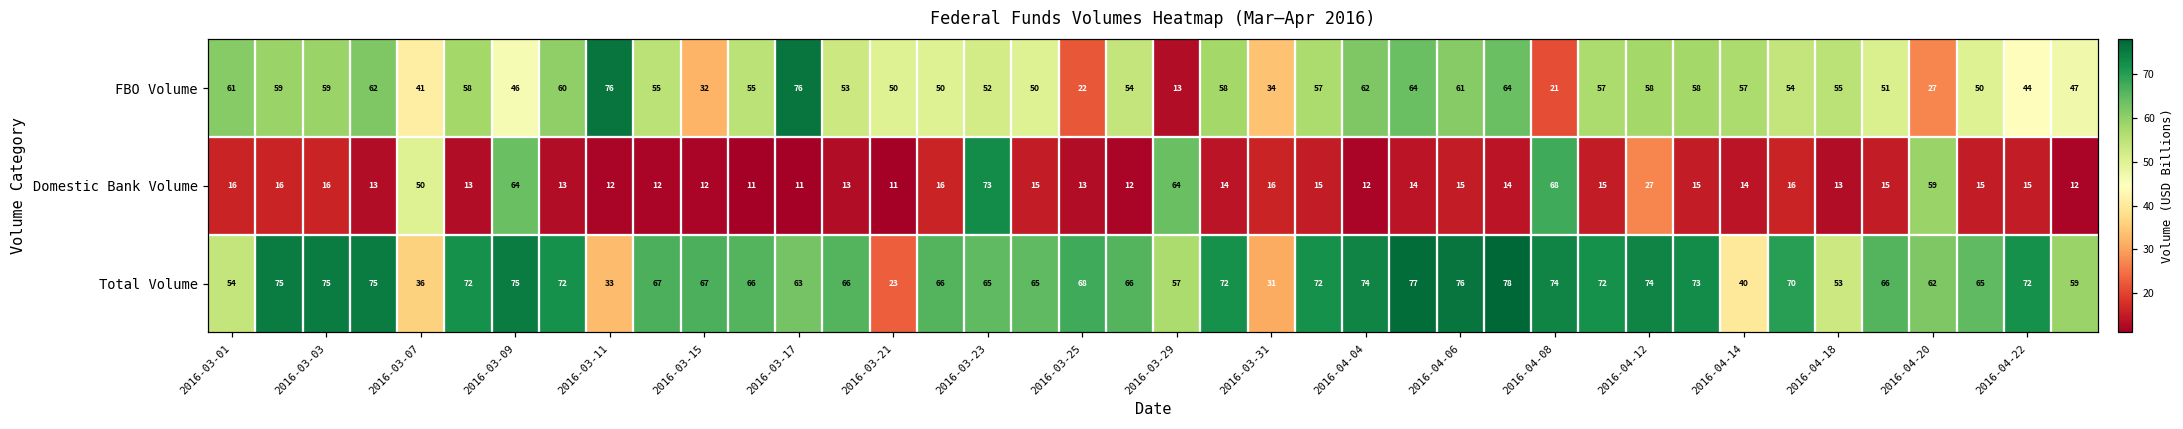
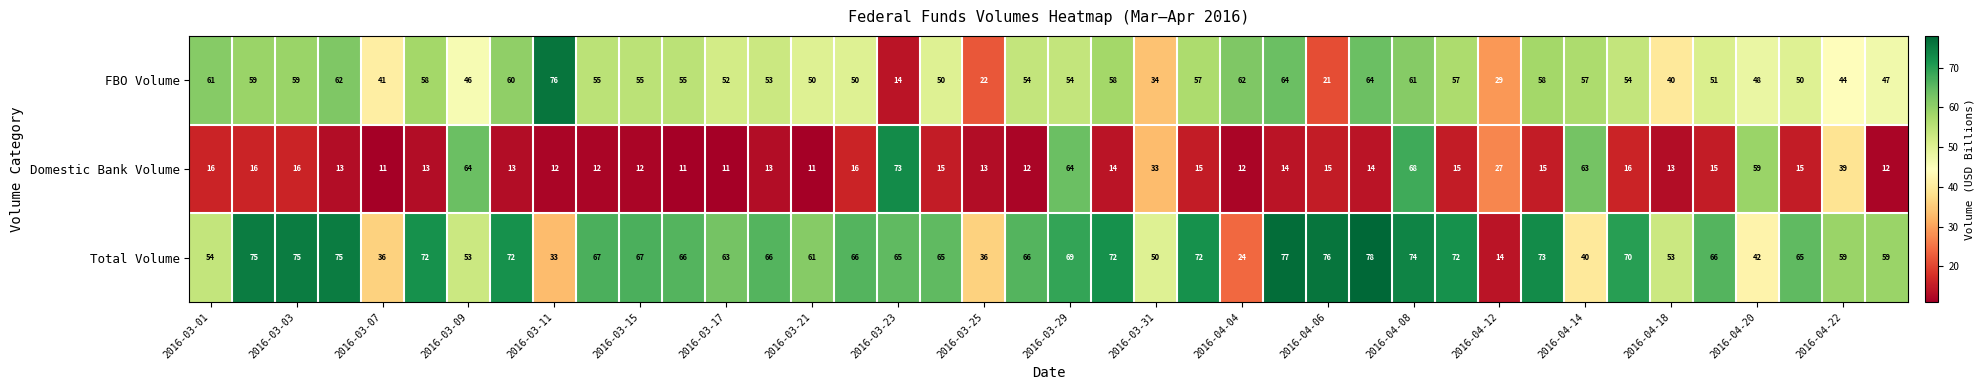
  {
    "FBO Volume": {
      "2016-03-01": 61,
      "2016-03-03": 59,
      "2016-03-07": 41,
      "2016-03-09": 46,
      "2016-03-11": 76,
-     "2016-03-15": 32,
-     "2016-03-17": 76,
+     "2016-03-15": 55,
+     "2016-03-17": 52,
      "2016-03-21": 50,
-     "2016-03-23": 52,
+     "2016-03-23": 14,
      "2016-03-25": 22,
-     "2016-03-29": 13,
+     "2016-03-29": 54,
      "2016-03-31": 34,
      "2016-04-04": 62,
-     "2016-04-06": 61,
-     "2016-04-08": 21,
-     "2016-04-12": 58,
+     "2016-04-06": 21,
+     "2016-04-08": 61,
+     "2016-04-12": 29,
      "2016-04-14": 57,
-     "2016-04-18": 55,
-     "2016-04-20": 27,
+     "2016-04-18": 40,
+     "2016-04-20": 48,
      "2016-04-22": 44
    },
    "Domestic Bank Volume": {
      "2016-03-01": 16,
      "2016-03-03": 16,
-     "2016-03-07": 50,
+     "2016-03-07": 11,
      "2016-03-09": 64,
      "2016-03-11": 12,
      "2016-03-15": 12,
      "2016-03-17": 11,
      "2016-03-21": 11,
      "2016-03-23": 73,
      "2016-03-25": 13,
      "2016-03-29": 64,
-     "2016-03-31": 16,
+     "2016-03-31": 33,
      "2016-04-04": 12,
      "2016-04-06": 15,
      "2016-04-08": 68,
      "2016-04-12": 27,
-     "2016-04-14": 14,
+     "2016-04-14": 63,
      "2016-04-18": 13,
      "2016-04-20": 59,
-     "2016-04-22": 15
+     "2016-04-22": 39
    },
    "Total Volume": {
      "2016-03-01": 54,
      "2016-03-03": 75,
      "2016-03-07": 36,
-     "2016-03-09": 75,
+     "2016-03-09": 53,
      "2016-03-11": 33,
      "2016-03-15": 67,
      "2016-03-17": 63,
-     "2016-03-21": 23,
+     "2016-03-21": 61,
      "2016-03-23": 65,
-     "2016-03-25": 68,
-     "2016-03-29": 57,
-     "2016-03-31": 31,
-     "2016-04-04": 74,
+     "2016-03-25": 36,
+     "2016-03-29": 69,
+     "2016-03-31": 50,
+     "2016-04-04": 24,
      "2016-04-06": 76,
      "2016-04-08": 74,
-     "2016-04-12": 74,
+     "2016-04-12": 14,
      "2016-04-14": 40,
      "2016-04-18": 53,
-     "2016-04-20": 62,
-     "2016-04-22": 72
+     "2016-04-20": 42,
+     "2016-04-22": 59
    }
  }
